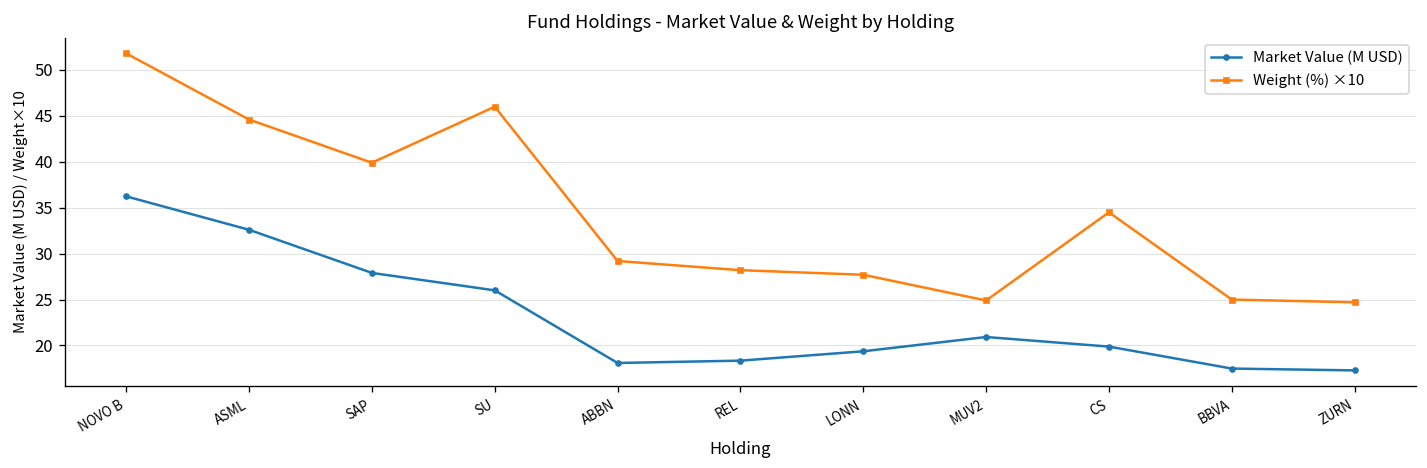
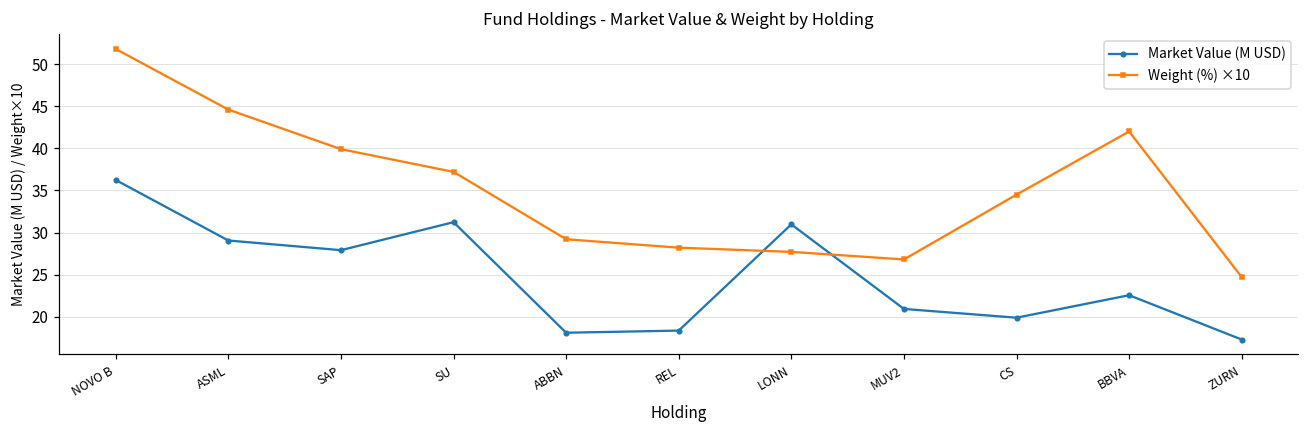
  {
    "Market Value (M USD)": {
      "NOVO B": 36,
-     "ASML": 33,
+     "ASML": 29,
      "SAP": 28,
-     "SU": 26,
+     "SU": 31,
      "ABBN": 18,
      "REL": 18,
-     "LONN": 19,
+     "LONN": 31,
      "MUV2": 21,
      "CS": 20,
-     "BBVA": 17,
+     "BBVA": 23,
      "ZURN": 17
    },
    "Weight (%) ×10": {
      "NOVO B": 52,
      "ASML": 45,
      "SAP": 40,
-     "SU": 46,
+     "SU": 37,
      "ABBN": 29,
      "REL": 28,
      "LONN": 28,
-     "MUV2": 25,
+     "MUV2": 27,
      "CS": 35,
-     "BBVA": 25,
+     "BBVA": 42,
      "ZURN": 25
    }
  }
